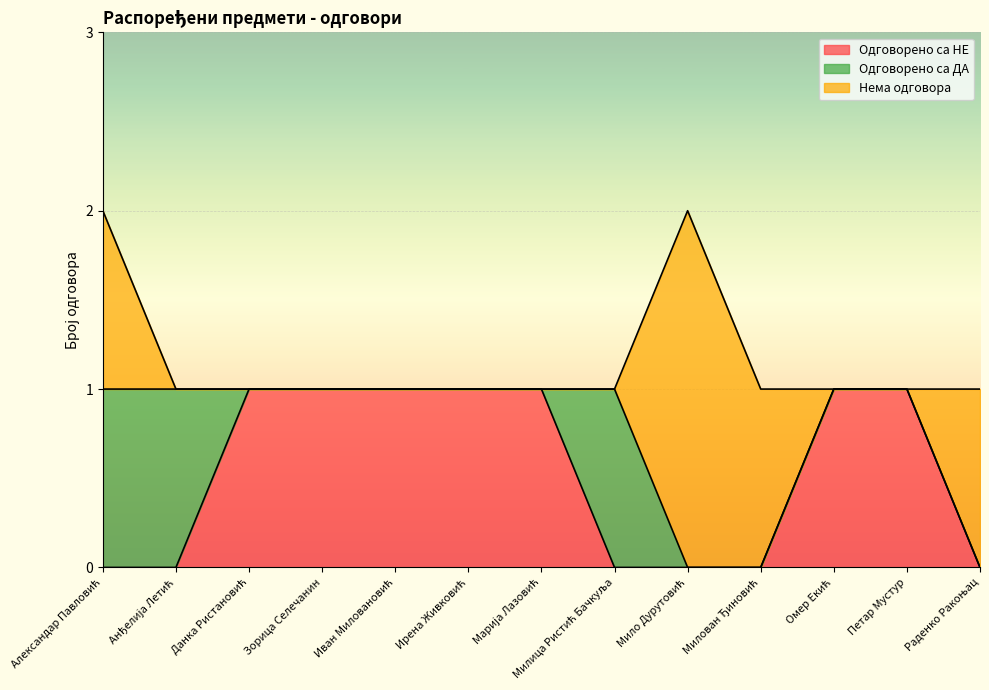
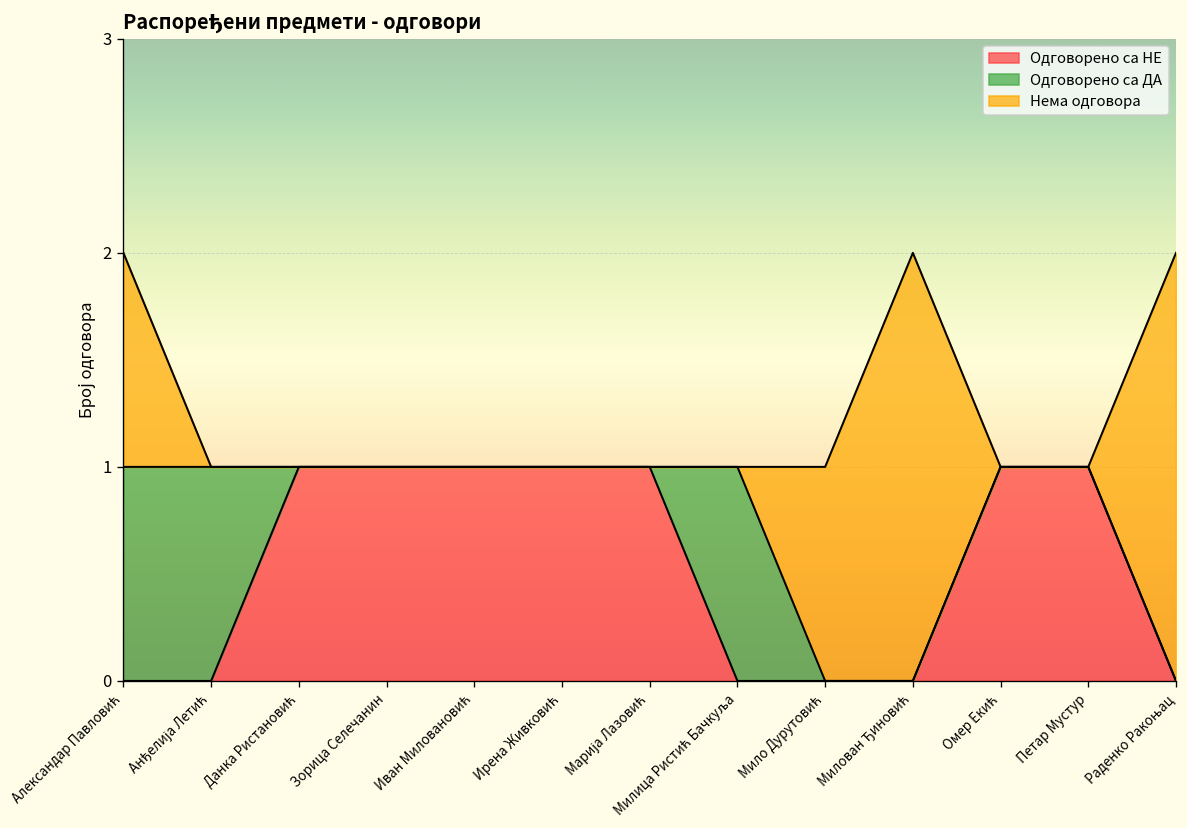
  {
    "Одговорено са НЕ": {
      "Александар Павловић": 0,
      "Анђелија Летић": 0,
      "Милица Ристић Бачкуља": 0
    },
    "Одговорено са ДА": {
      "Александар Павловић": 1
    },
    "Нема одговора": {
      "Александар Павловић": 2,
-     "Мило Дурутовић": 2,
-     "Милован Ђиновић": 1,
-     "Раденко Ракоњац": 1
+     "Мило Дурутовић": 1,
+     "Милован Ђиновић": 2,
+     "Раденко Ракоњац": 2
    }
  }
